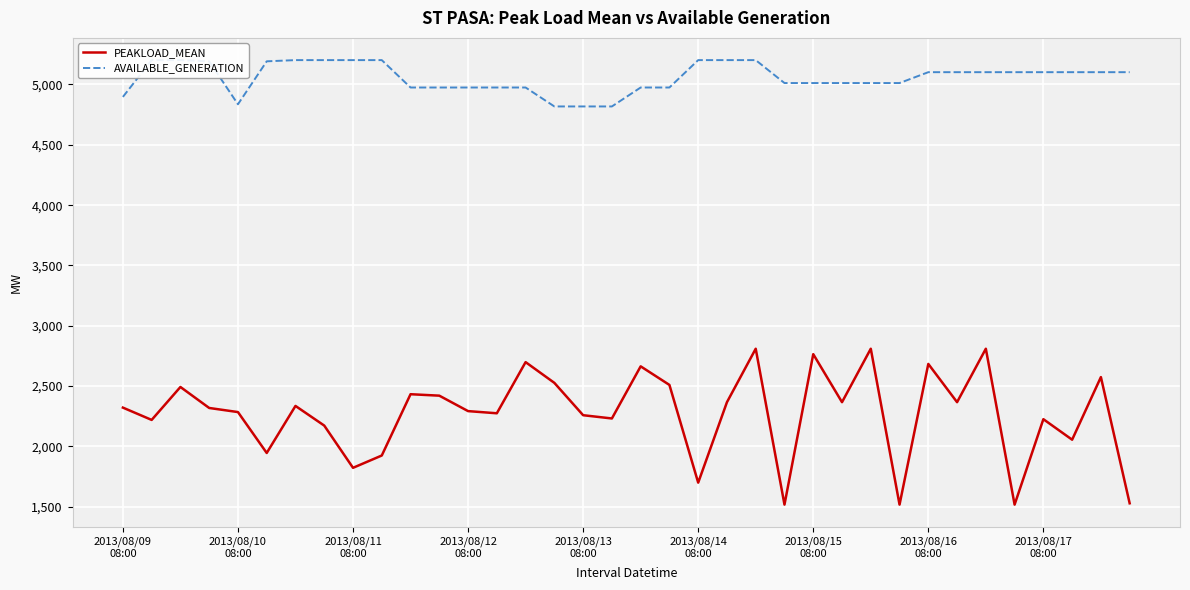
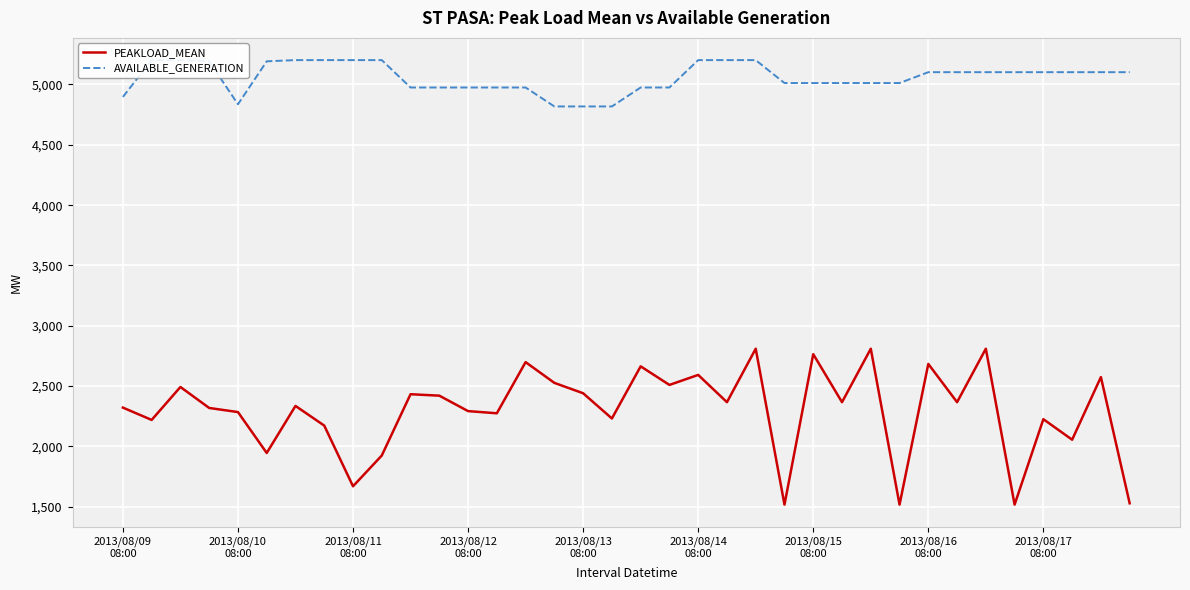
  {
    "PEAKLOAD_MEAN": {
      "2013/08/09 08:00": "2,320",
      "2013/08/10 08:00": "2,290",
-     "2013/08/11 08:00": "1,820",
+     "2013/08/11 08:00": "1,670",
      "2013/08/12 08:00": "2,290",
-     "2013/08/13 08:00": "2,260",
-     "2013/08/14 08:00": "1,700",
+     "2013/08/13 08:00": "2,440",
+     "2013/08/14 08:00": "2,590",
      "2013/08/15 08:00": "2,770",
      "2013/08/16 08:00": "2,680",
      "2013/08/17 08:00": "2,230"
    },
    "AVAILABLE_GENERATION": {
      "2013/08/09 08:00": "4,900",
      "2013/08/10 08:00": "4,840",
      "2013/08/11 08:00": "5,200",
      "2013/08/12 08:00": "4,980",
      "2013/08/13 08:00": "4,820",
      "2013/08/14 08:00": "5,200",
      "2013/08/15 08:00": "5,010",
      "2013/08/16 08:00": "5,100",
      "2013/08/17 08:00": "5,100"
    }
  }
